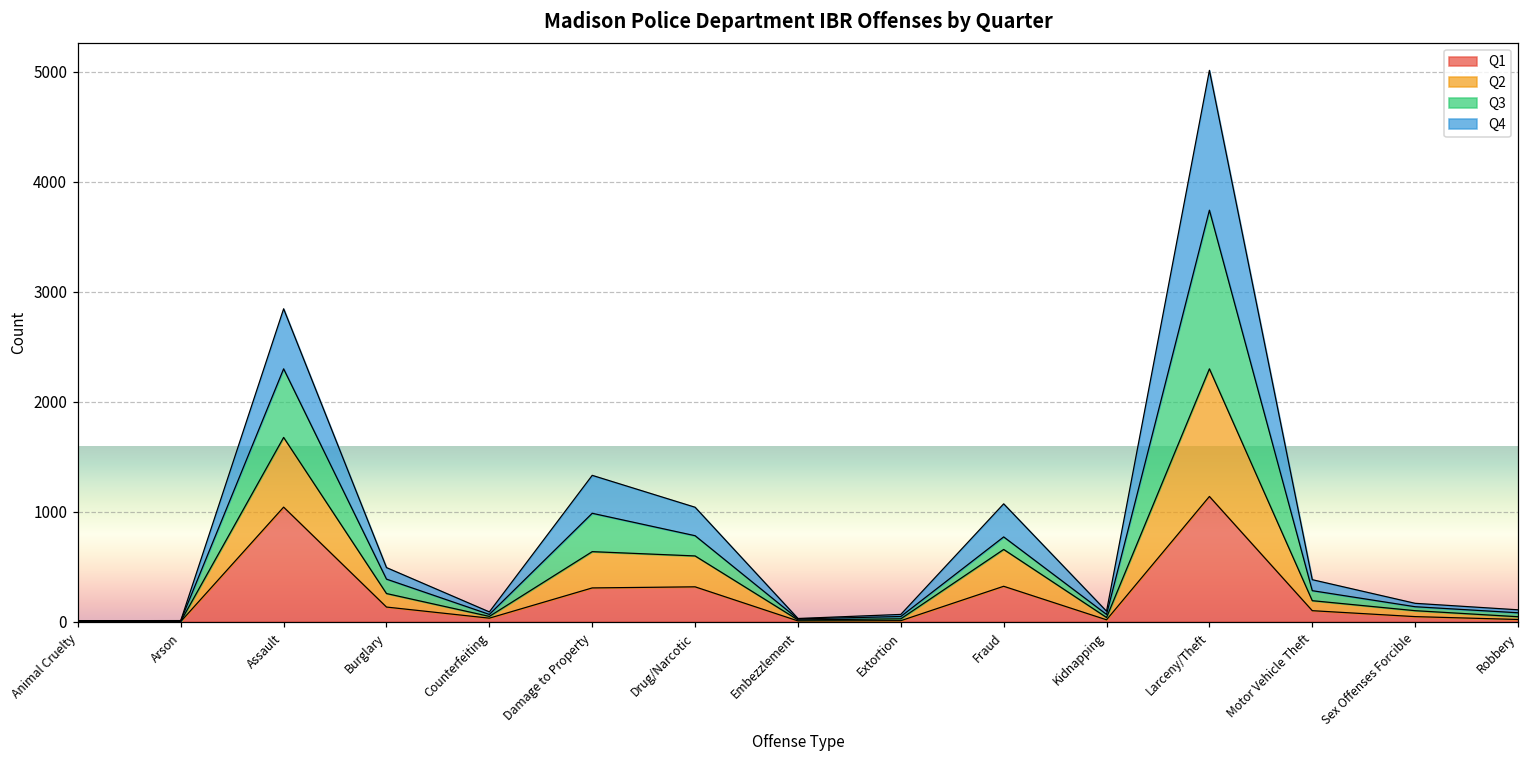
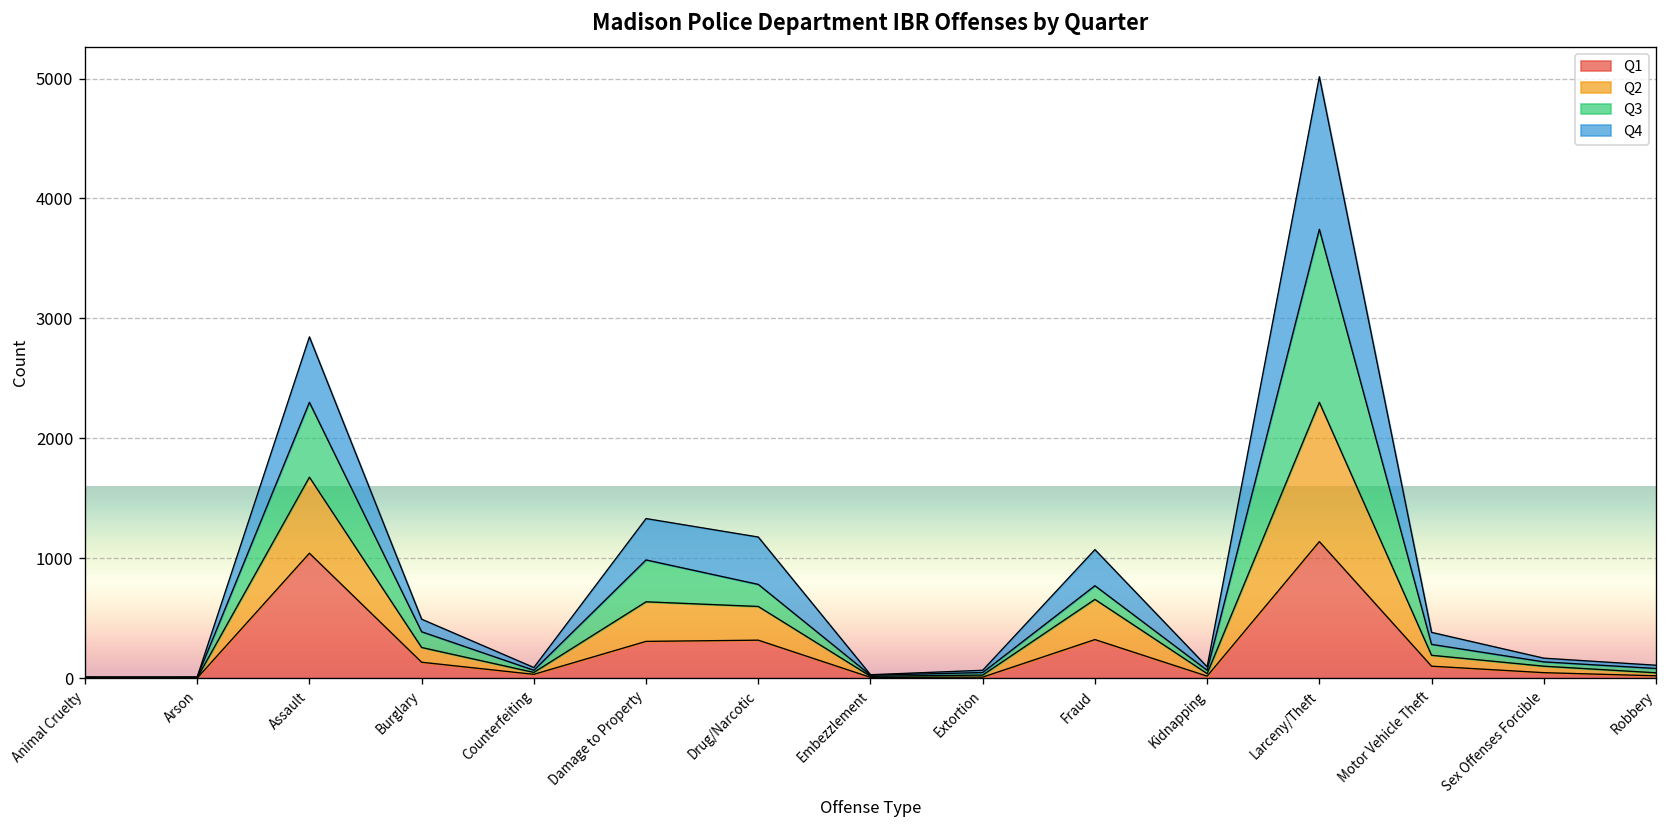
  {
    "Q1": {
      "Assault": 1000,
      "Burglary": 100,
      "Damage to Property": 300,
      "Drug/Narcotic": 300,
      "Fraud": 300,
      "Larceny/Theft": 1100,
      "Motor Vehicle Theft": 100,
      "Sex Offenses Forcible": 0
    },
    "Q2": {
      "Assault": 600,
      "Burglary": 100,
      "Damage to Property": 300,
      "Drug/Narcotic": 300,
      "Fraud": 300,
      "Larceny/Theft": 1200,
      "Motor Vehicle Theft": 100,
      "Sex Offenses Forcible": 100
    },
    "Q3": {
      "Assault": 600,
      "Burglary": 100,
      "Damage to Property": 300,
      "Drug/Narcotic": 200,
      "Fraud": 100,
      "Kidnapping": 0,
      "Larceny/Theft": 1400,
      "Motor Vehicle Theft": 100,
      "Sex Offenses Forcible": 0,
      "Robbery": 0
    },
    "Q4": {
      "Assault": 500,
      "Burglary": 100,
      "Damage to Property": 300,
-     "Drug/Narcotic": 300,
+     "Drug/Narcotic": 400,
      "Fraud": 300,
      "Kidnapping": 0,
      "Larceny/Theft": 1300,
      "Motor Vehicle Theft": 100,
      "Sex Offenses Forcible": 0,
      "Robbery": 0
    }
  }
